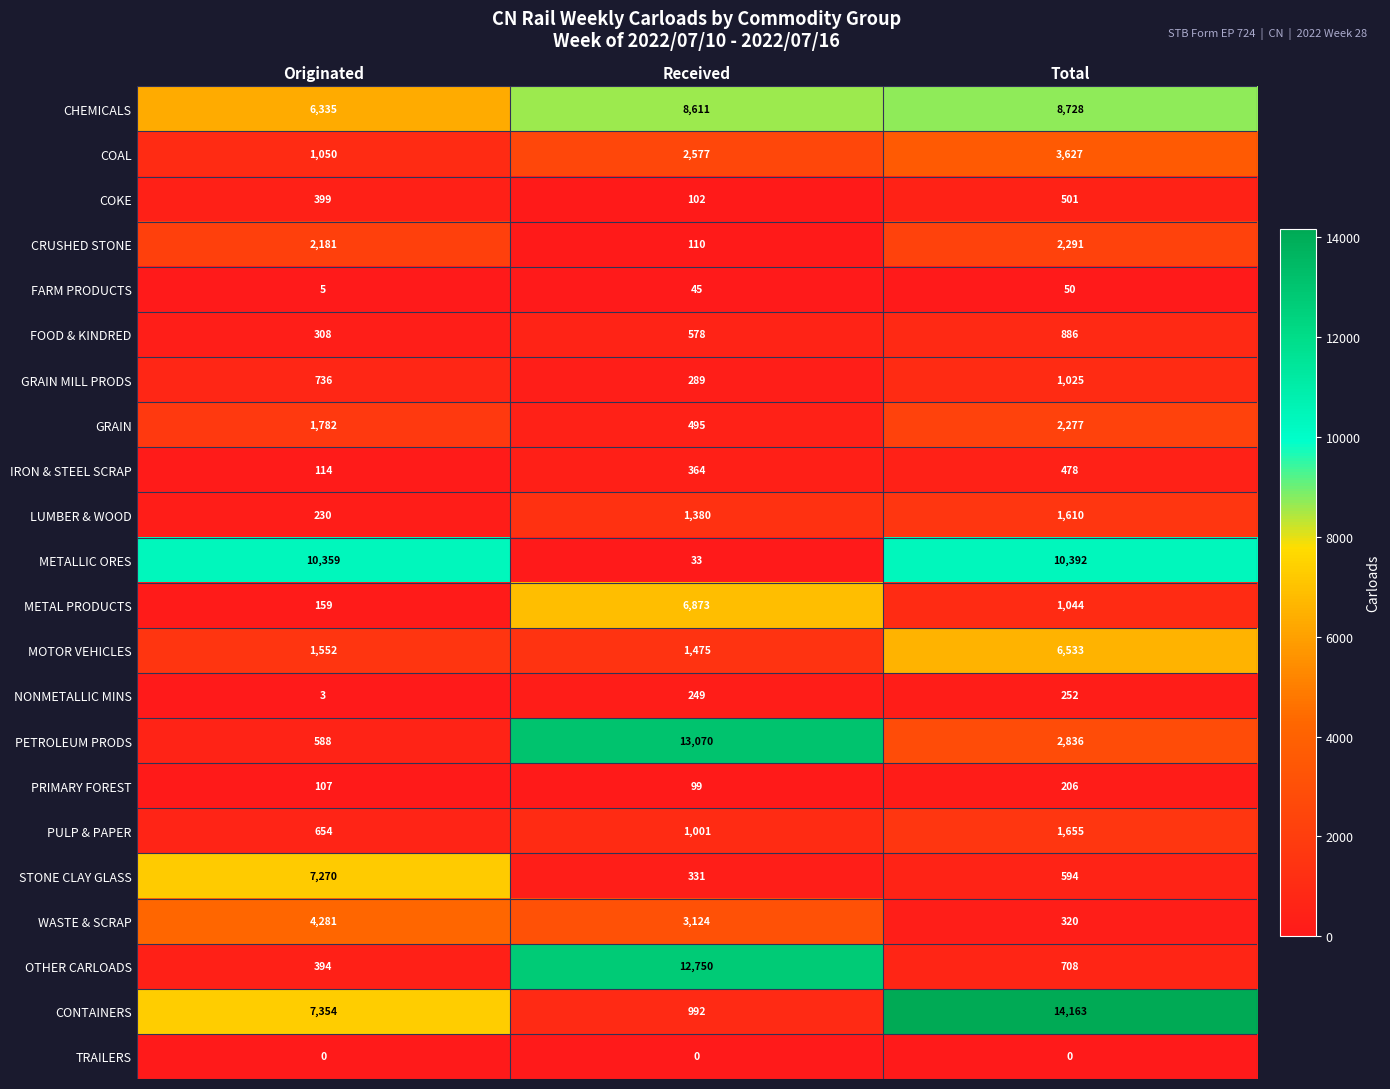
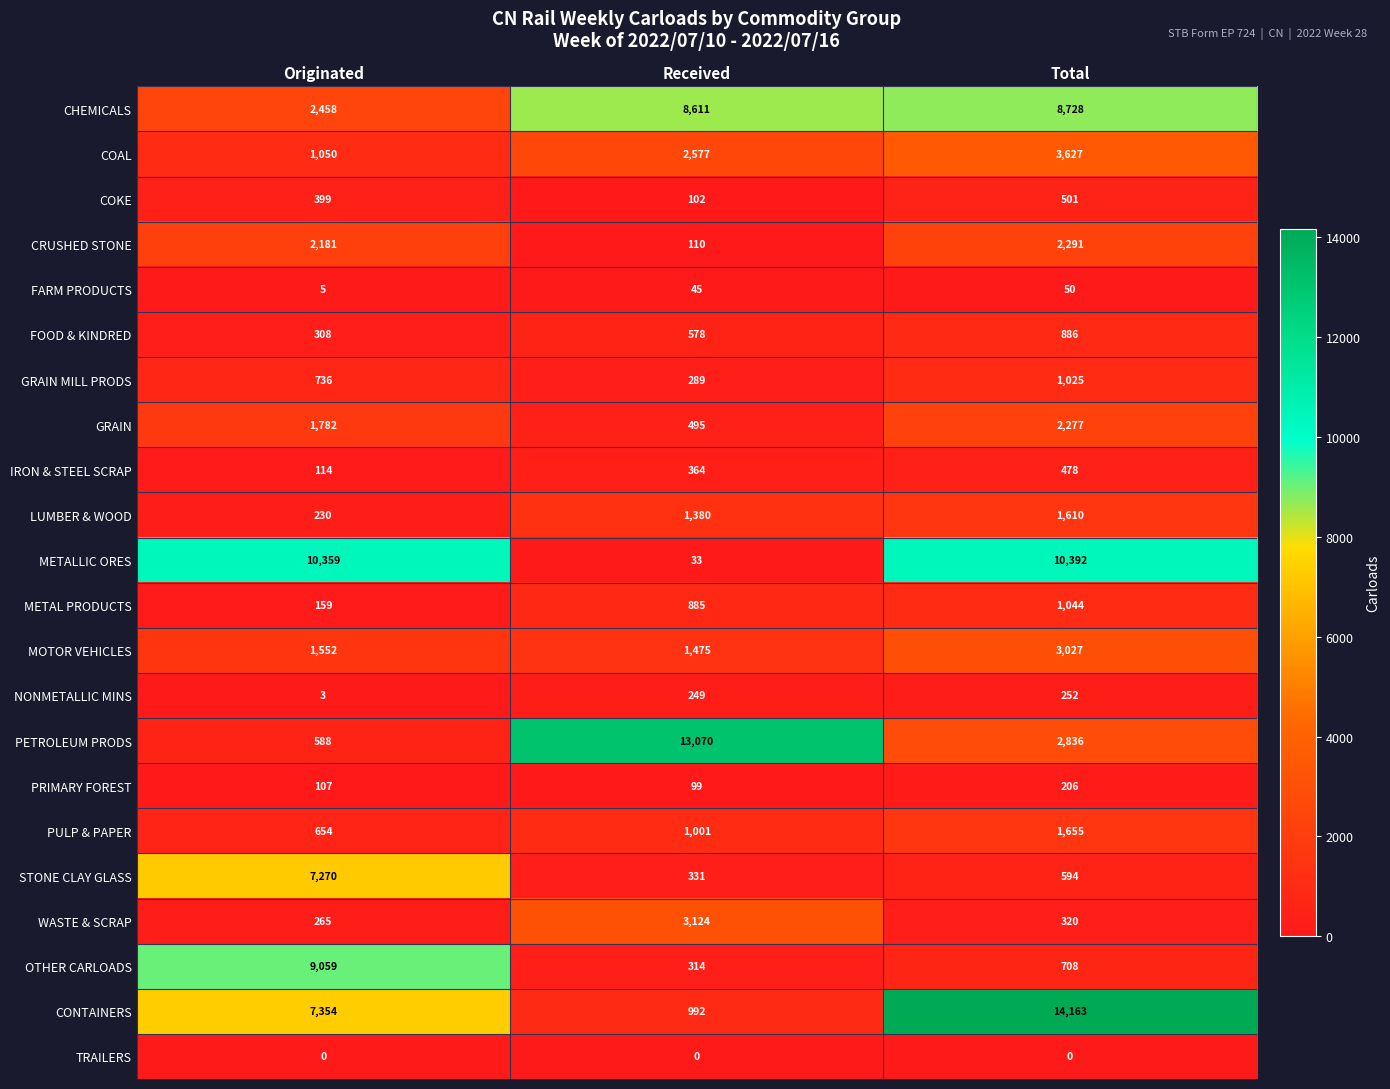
  {
    "CHEMICALS": {
-     "Originated": "6,335",
+     "Originated": "2,458",
      "Received": "8,611",
      "Total": "8,728"
    },
    "COAL": {
      "Originated": "1,050",
      "Received": "2,577",
      "Total": "3,627"
    },
    "COKE": {
      "Originated": "399",
      "Received": "102",
      "Total": "501"
    },
    "CRUSHED STONE": {
      "Originated": "2,181",
      "Received": "110",
      "Total": "2,291"
    },
    "FARM PRODUCTS": {
      "Originated": "5",
      "Received": "45",
      "Total": "50"
    },
    "FOOD & KINDRED": {
      "Originated": "308",
      "Received": "578",
      "Total": "886"
    },
    "GRAIN MILL PRODS": {
      "Originated": "736",
      "Received": "289",
      "Total": "1,025"
    },
    "GRAIN": {
      "Originated": "1,782",
      "Received": "495",
      "Total": "2,277"
    },
    "IRON & STEEL SCRAP": {
      "Originated": "114",
      "Received": "364",
      "Total": "478"
    },
    "LUMBER & WOOD": {
      "Originated": "230",
      "Received": "1,380",
      "Total": "1,610"
    },
    "METALLIC ORES": {
      "Originated": "10,359",
      "Received": "33",
      "Total": "10,392"
    },
    "METAL PRODUCTS": {
      "Originated": "159",
-     "Received": "6,873",
+     "Received": "885",
      "Total": "1,044"
    },
    "MOTOR VEHICLES": {
      "Originated": "1,552",
      "Received": "1,475",
-     "Total": "6,533"
+     "Total": "3,027"
    },
    "NONMETALLIC MINS": {
      "Originated": "3",
      "Received": "249",
      "Total": "252"
    },
    "PETROLEUM PRODS": {
      "Originated": "588",
      "Received": "13,070",
      "Total": "2,836"
    },
    "PRIMARY FOREST": {
      "Originated": "107",
      "Received": "99",
      "Total": "206"
    },
    "PULP & PAPER": {
      "Originated": "654",
      "Received": "1,001",
      "Total": "1,655"
    },
    "STONE CLAY GLASS": {
      "Originated": "7,270",
      "Received": "331",
      "Total": "594"
    },
    "WASTE & SCRAP": {
-     "Originated": "4,281",
+     "Originated": "265",
      "Received": "3,124",
      "Total": "320"
    },
    "OTHER CARLOADS": {
-     "Originated": "394",
-     "Received": "12,750",
+     "Originated": "9,059",
+     "Received": "314",
      "Total": "708"
    },
    "CONTAINERS": {
      "Originated": "7,354",
      "Received": "992",
      "Total": "14,163"
    },
    "TRAILERS": {
      "Originated": "0",
      "Received": "0",
      "Total": "0"
    }
  }
